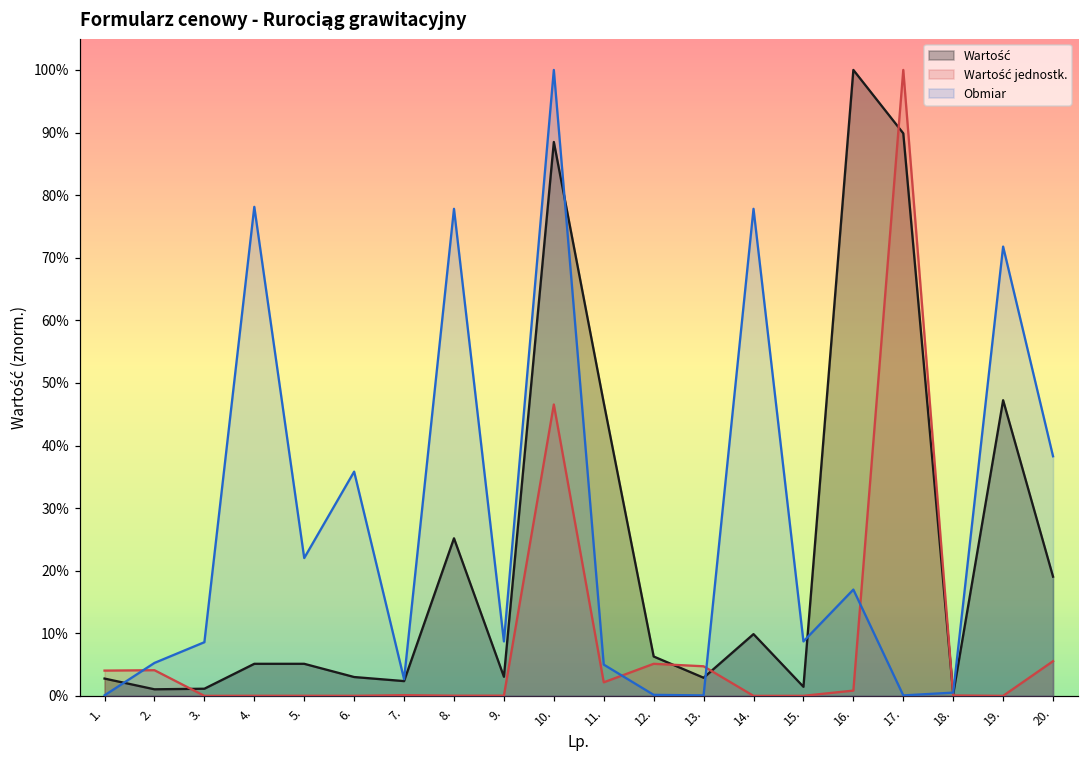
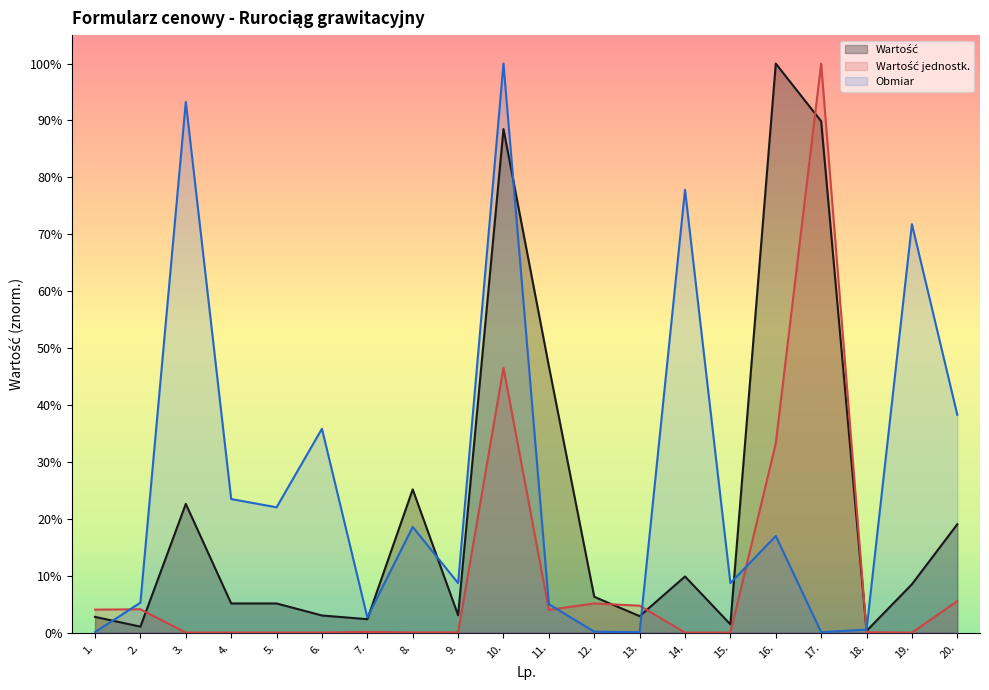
  {
    "Wartość": {
      "1.": "3%",
      "2.": "1%",
-     "3.": "1%",
+     "3.": "23%",
      "4.": "5%",
      "5.": "5%",
      "6.": "3%",
      "8.": "25%",
      "9.": "3%",
      "10.": "88%",
      "11.": "47%",
      "12.": "6%",
      "13.": "3%",
      "14.": "10%",
      "15.": "1%",
      "16.": "100%",
      "17.": "90%",
-     "19.": "47%",
+     "19.": "9%",
      "20.": "19%"
    },
    "Wartość jednostk.": {
      "1.": "4%",
      "2.": "4%",
      "3.": "0%",
      "4.": "0%",
      "5.": "0%",
      "6.": "0%",
      "7.": "0%",
      "8.": "0%",
      "9.": "0%",
      "10.": "47%",
-     "11.": "2%",
+     "11.": "4%",
      "12.": "5%",
      "13.": "5%",
      "14.": "0%",
      "15.": "0%",
-     "16.": "1%",
+     "16.": "33%",
      "17.": "100%",
      "19.": "0%",
      "20.": "6%"
    },
    "Obmiar": {
      "1.": "0%",
      "2.": "5%",
-     "3.": "9%",
-     "4.": "78%",
+     "3.": "93%",
+     "4.": "23%",
      "5.": "22%",
      "6.": "36%",
-     "8.": "78%",
+     "8.": "19%",
      "9.": "9%",
      "10.": "100%",
      "11.": "5%",
      "12.": "0%",
      "13.": "0%",
      "14.": "78%",
      "15.": "9%",
      "16.": "17%",
      "17.": "0%",
      "19.": "72%",
      "20.": "38%"
    }
  }
